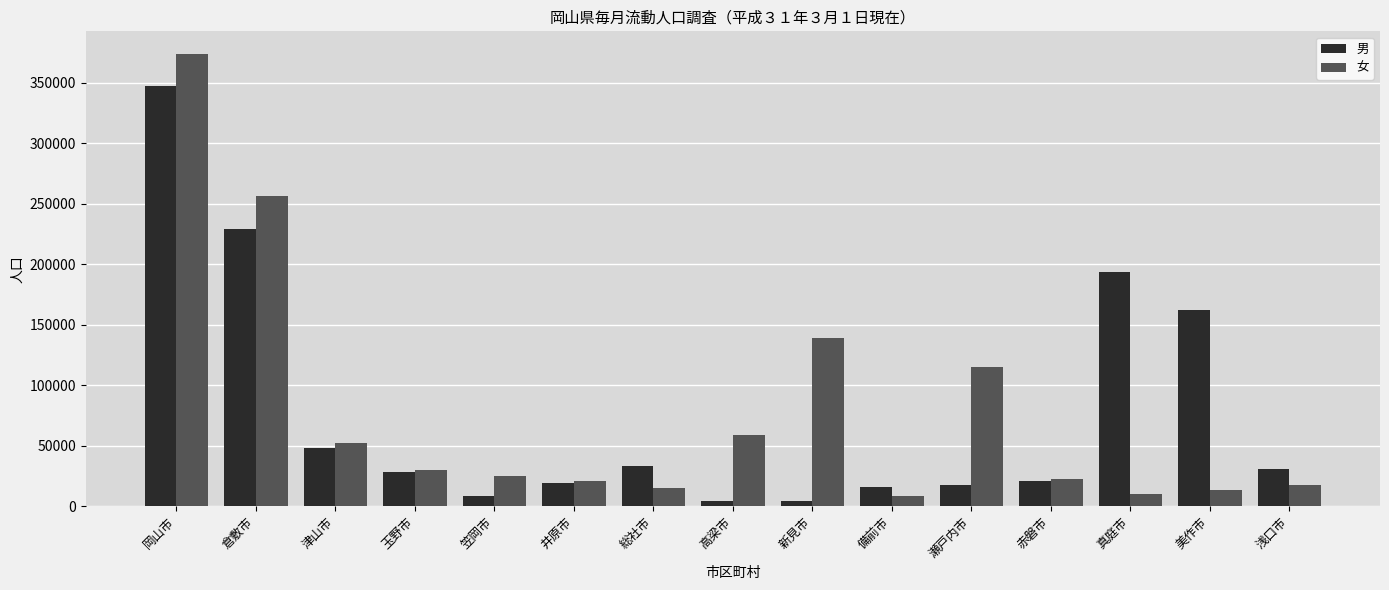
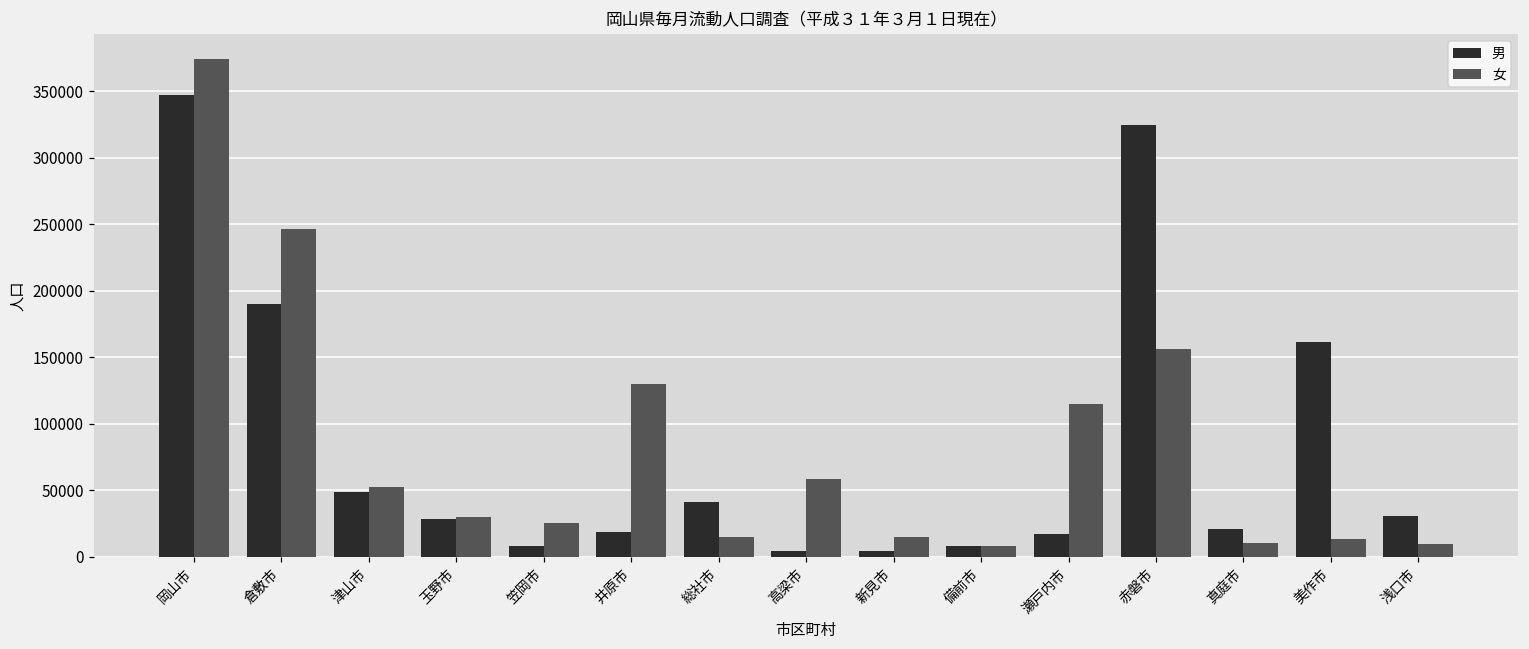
  {
    "男": {
      "岡山市": 347000,
-     "倉敷市": 229000,
+     "倉敷市": 190000,
      "津山市": 48000,
      "玉野市": 28000,
      "笠岡市": 8000,
      "井原市": 19000,
-     "総社市": 33000,
+     "総社市": 41000,
      "高梁市": 4000,
      "新見市": 4000,
-     "備前市": 16000,
+     "備前市": 8000,
      "瀬戸内市": 17000,
-     "赤磐市": 21000,
-     "真庭市": 193000,
+     "赤磐市": 325000,
+     "真庭市": 21000,
      "美作市": 162000,
      "浅口市": 30000
    },
    "女": {
      "岡山市": 374000,
-     "倉敷市": 257000,
+     "倉敷市": 246000,
      "津山市": 53000,
      "玉野市": 30000,
      "笠岡市": 25000,
-     "井原市": 21000,
+     "井原市": 130000,
      "総社市": 15000,
      "高梁市": 59000,
-     "新見市": 139000,
+     "新見市": 15000,
      "備前市": 8000,
      "瀬戸内市": 115000,
-     "赤磐市": 22000,
+     "赤磐市": 156000,
      "真庭市": 10000,
      "美作市": 14000,
-     "浅口市": 17000
+     "浅口市": 10000
    }
  }
